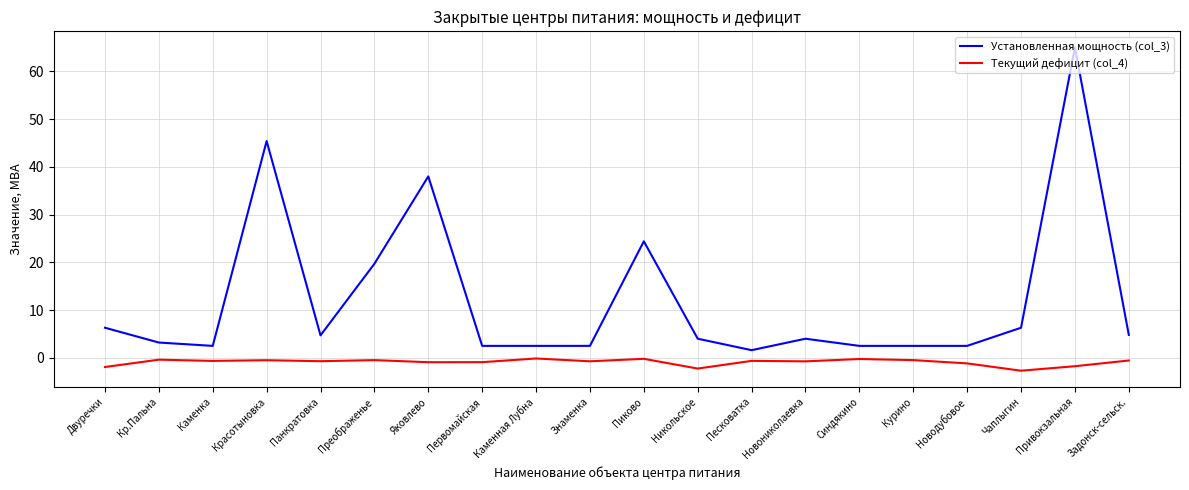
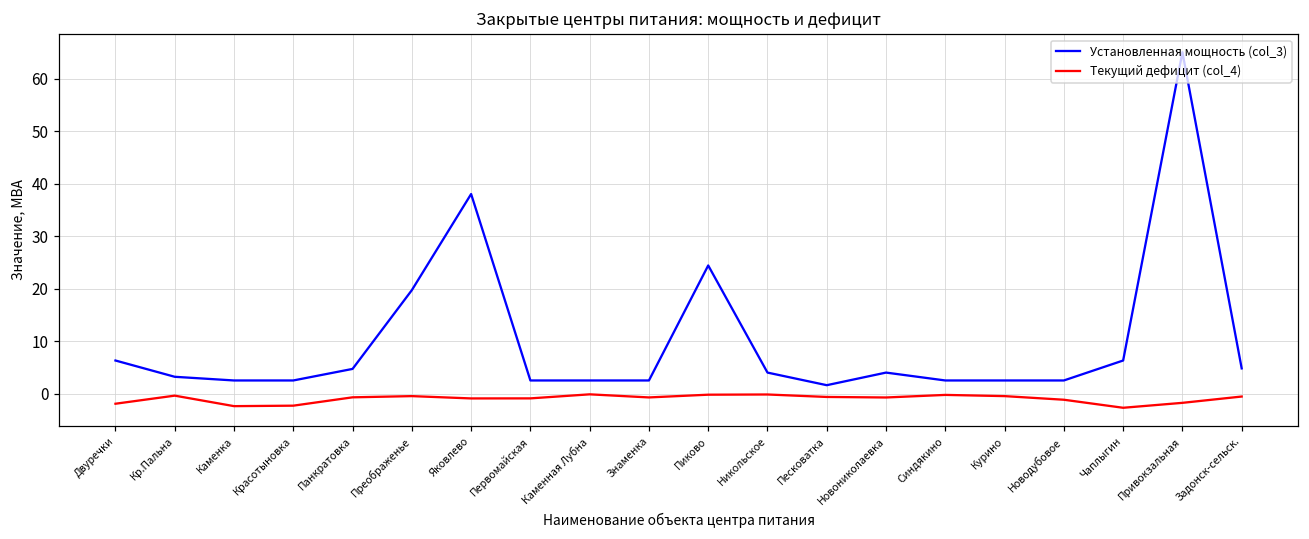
  {
    "Установленная мощность (col_3)": {
      "Двуречки": 6,
      "Кр.Пальна": 3,
      "Каменка": 3,
-     "Красотыновка": 45,
+     "Красотыновка": 3,
      "Панкратовка": 5,
      "Преображенье": 20,
      "Яковлево": 38,
      "Первомайская": 3,
      "Каменная Лубна": 3,
      "Знаменка": 3,
      "Пиково": 24,
      "Никольское": 4,
      "Песковатка": 2,
      "Новониколаевка": 4,
      "Синдякино": 3,
      "Курино": 3,
      "Новодубовое": 3,
      "Чаплыгин": 6,
      "Задонск-сельск.": 5
    },
    "Текущий дефицит (col_4)": {
      "Двуречки": -2,
      "Кр.Пальна": 0,
-     "Каменка": -1,
-     "Красотыновка": -1,
+     "Каменка": -2,
+     "Красотыновка": -2,
      "Панкратовка": -1,
      "Преображенье": 0,
      "Яковлево": -1,
      "Первомайская": -1,
      "Каменная Лубна": 0,
      "Знаменка": -1,
      "Пиково": 0,
-     "Никольское": -2,
+     "Никольское": 0,
      "Песковатка": -1,
      "Новониколаевка": -1,
      "Синдякино": 0,
      "Курино": 0,
      "Новодубовое": -1,
      "Чаплыгин": -3,
      "Привокзальная": -2,
      "Задонск-сельск.": -1
    }
  }
